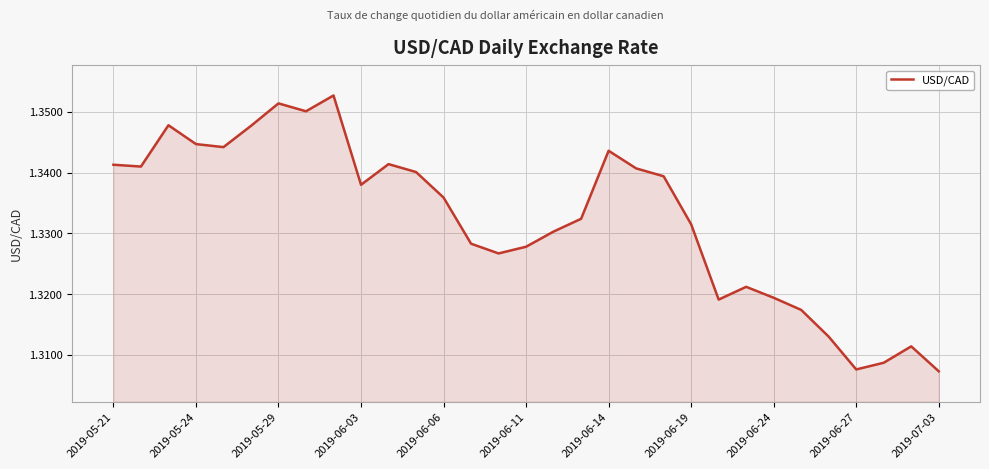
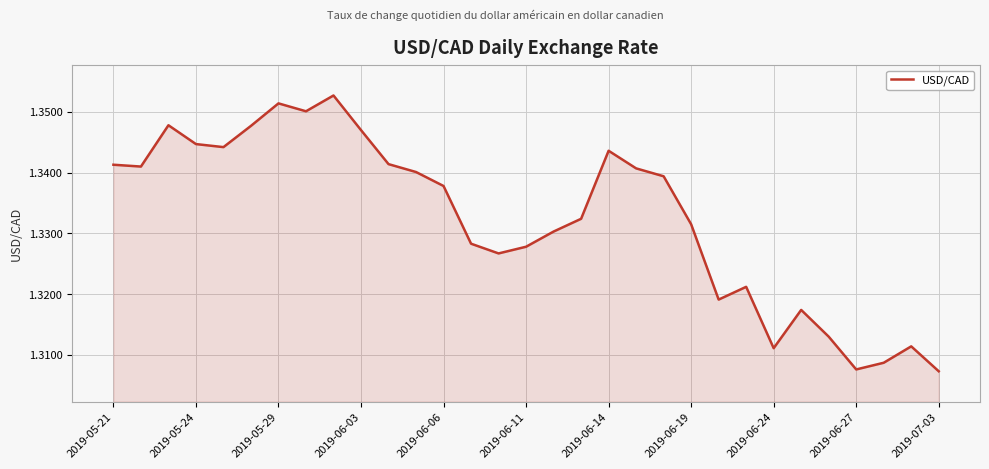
  {
    "2019-05-21": 1.341,
    "2019-05-24": 1.345,
    "2019-05-29": 1.351,
-   "2019-06-03": 1.338,
-   "2019-06-06": 1.336,
+   "2019-06-03": 1.347,
+   "2019-06-06": 1.338,
    "2019-06-11": 1.328,
    "2019-06-14": 1.344,
    "2019-06-19": 1.332,
-   "2019-06-24": 1.319,
+   "2019-06-24": 1.311,
    "2019-06-27": 1.308,
    "2019-07-03": 1.307
  }
